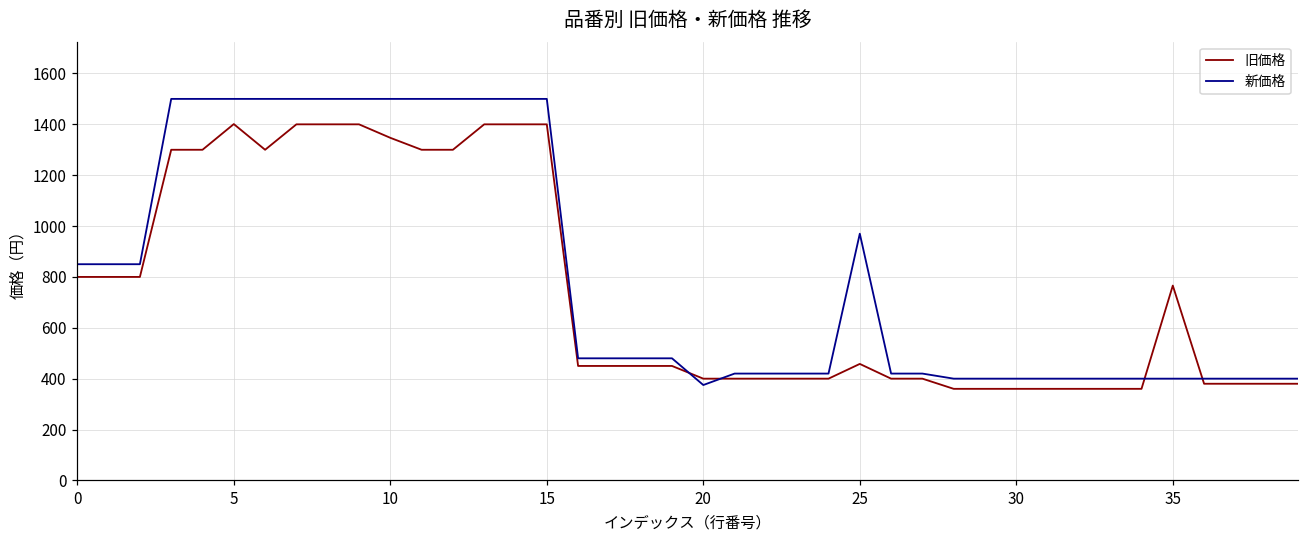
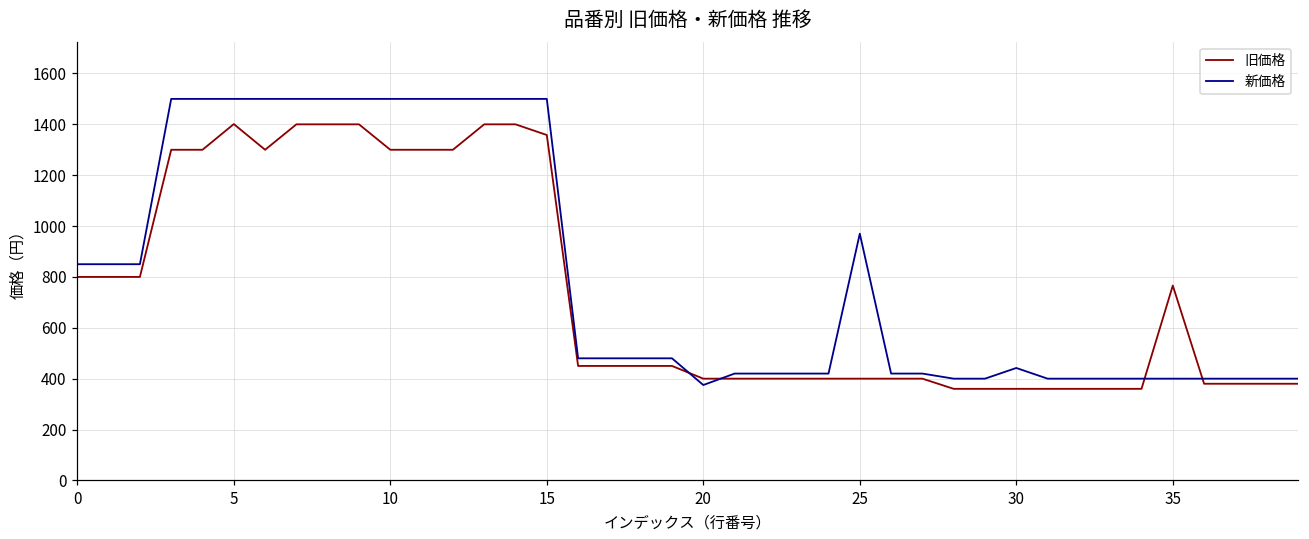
  {
    "旧価格": {
      "0": 800,
      "5": 1400,
-     "10": 1350,
-     "15": 1400,
+     "10": 1300,
+     "15": 1360,
      "20": 400,
-     "25": 460,
+     "25": 400,
      "30": 360,
      "35": 770
    },
    "新価格": {
      "0": 850,
      "5": 1500,
      "10": 1500,
      "15": 1500,
      "20": 380,
      "25": 970,
-     "30": 400,
+     "30": 440,
      "35": 400
    }
  }
